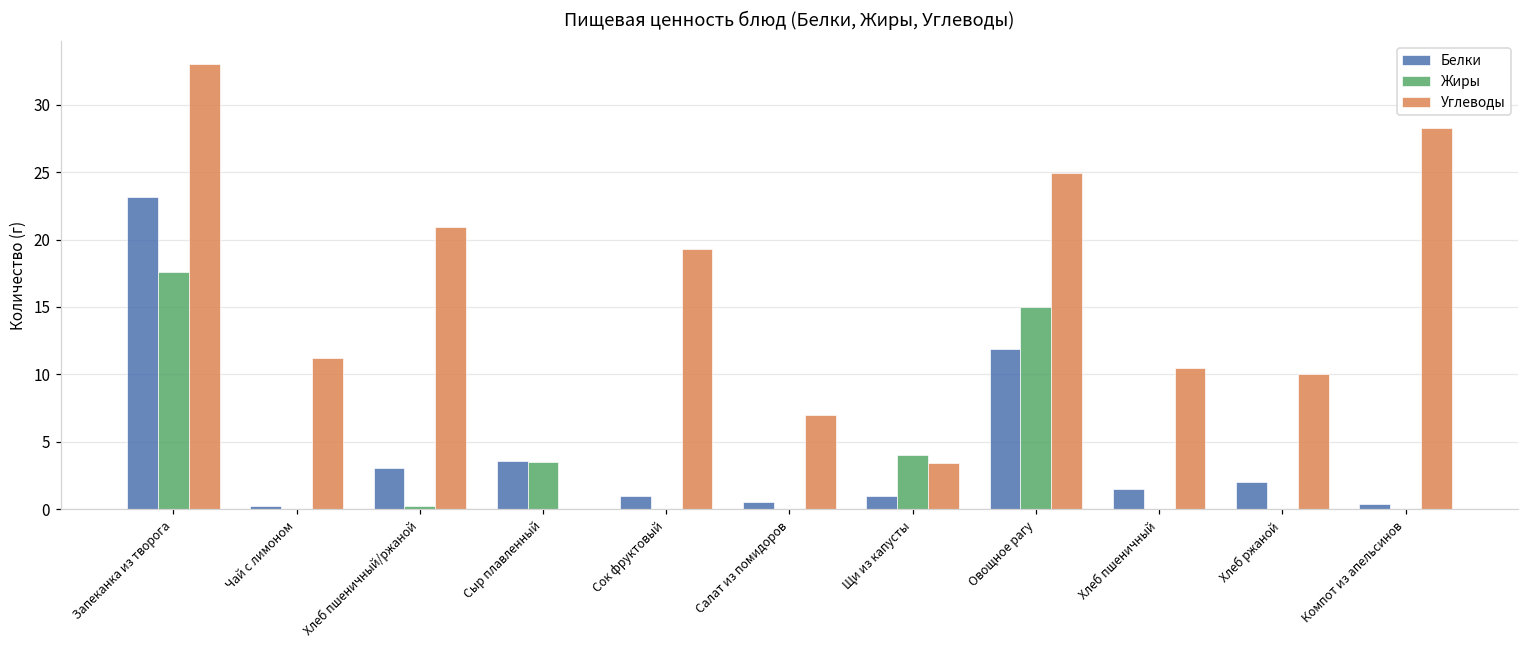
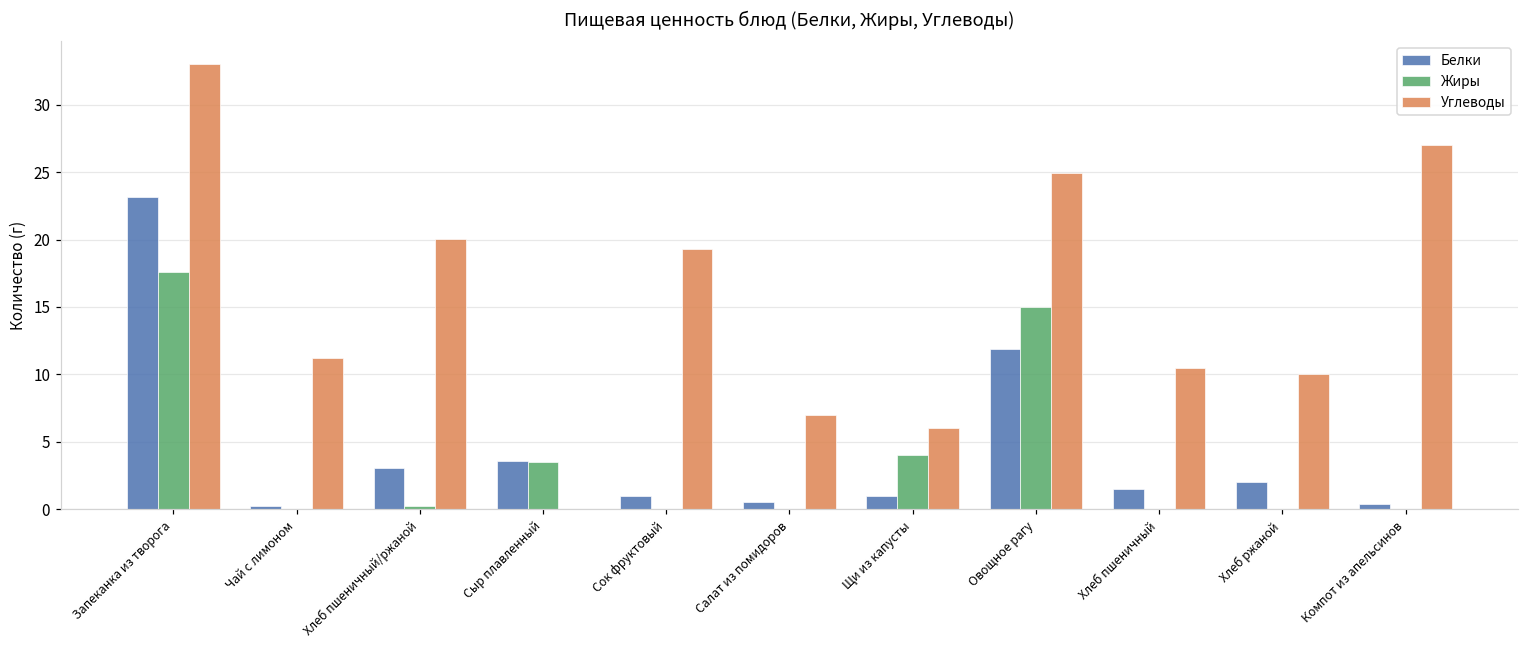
  {
    "Белки": {
      "Запеканка из творога": 23.1,
      "Чай с лимоном": 0.2,
      "Хлеб пшеничный/ржаной": 3.0,
      "Сыр плавленный": 3.6,
      "Сок фруктовый": 1.0,
      "Салат из помидоров": 0.5,
      "Щи из капусты": 1.0,
      "Овощное рагу": 11.9,
      "Хлеб пшеничный": 1.5,
      "Хлеб ржаной": 2.0,
      "Компот из апельсинов": 0.4
    },
    "Жиры": {
      "Запеканка из творога": 17.6,
      "Хлеб пшеничный/ржаной": 0.2,
      "Сыр плавленный": 3.5,
      "Сок фруктовый": 0.0,
      "Салат из помидоров": 0.0,
      "Щи из капусты": 4.0,
      "Овощное рагу": 15.0,
      "Хлеб ржаной": 0.0,
      "Компот из апельсинов": 0.0
    },
    "Углеводы": {
      "Запеканка из творога": 33.0,
      "Чай с лимоном": 11.2,
-     "Хлеб пшеничный/ржаной": 20.9,
+     "Хлеб пшеничный/ржаной": 20.0,
      "Сыр плавленный": 0.0,
      "Сок фруктовый": 19.3,
      "Салат из помидоров": 7.0,
-     "Щи из капусты": 3.4,
+     "Щи из капусты": 6.0,
      "Овощное рагу": 24.9,
      "Хлеб пшеничный": 10.5,
      "Хлеб ржаной": 10.0,
-     "Компот из апельсинов": 28.3
+     "Компот из апельсинов": 27.0
    }
  }
